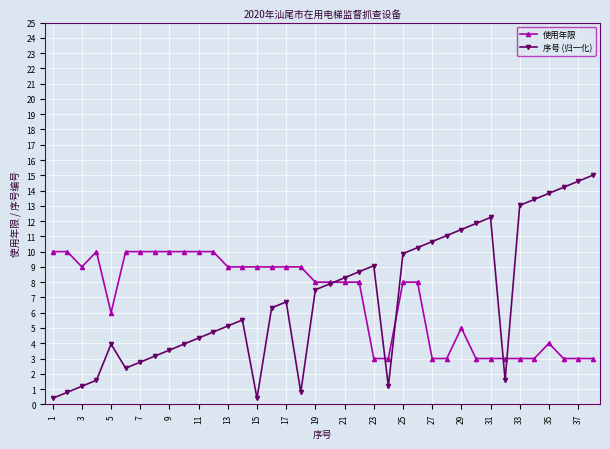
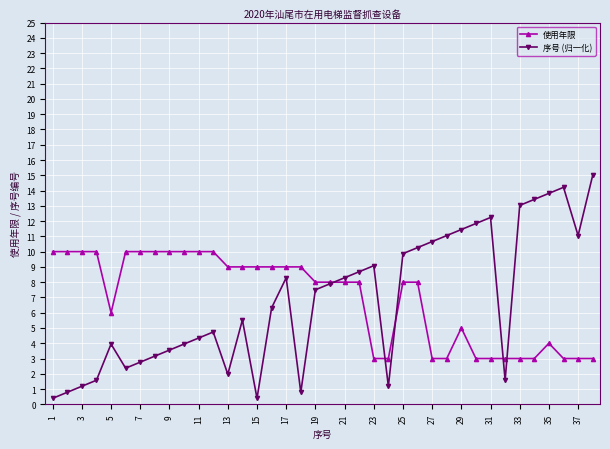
  {
    "使用年限": {
      "1": 10,
-     "3": 9,
+     "3": 10,
      "5": 6,
      "7": 10,
      "9": 10,
      "11": 10,
      "13": 9,
      "15": 9,
      "17": 9,
      "19": 8,
      "21": 8,
      "23": 3,
      "25": 8,
      "27": 3,
      "29": 5,
      "31": 3,
      "33": 3,
      "35": 4,
      "37": 3
    },
    "序号 (归一化)": {
      "1": 0.4,
      "3": 1.2,
      "5": 3.9,
      "7": 2.8,
      "9": 3.6,
      "11": 4.3,
-     "13": 5.1,
+     "13": 2.0,
      "15": 0.4,
-     "17": 6.7,
+     "17": 8.3,
      "19": 7.5,
      "21": 8.3,
      "23": 9.1,
      "25": 9.9,
      "27": 10.7,
      "29": 11.4,
      "31": 12.2,
      "33": 13.0,
      "35": 13.8,
-     "37": 14.6
+     "37": 11.1
    }
  }
